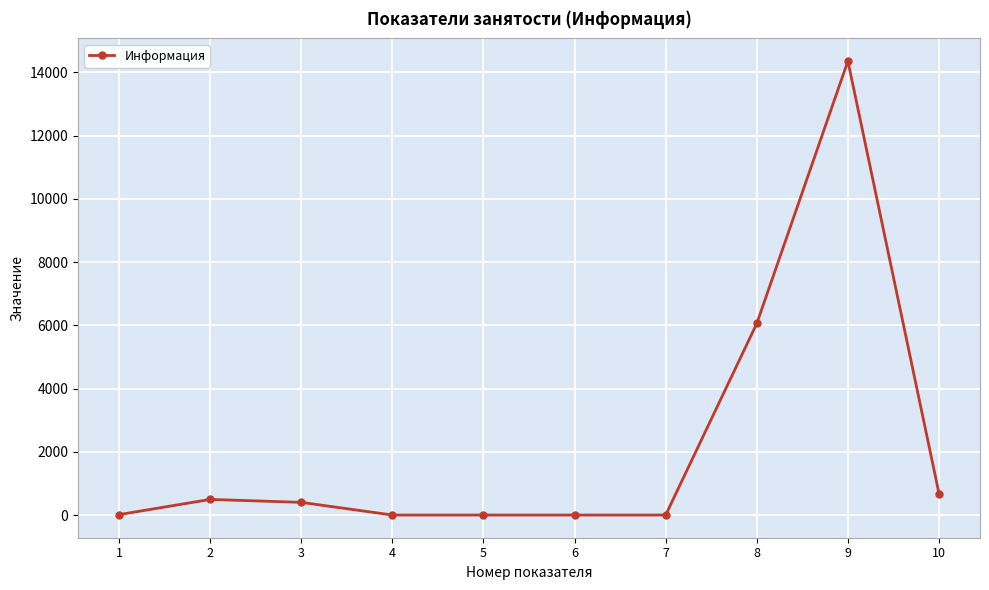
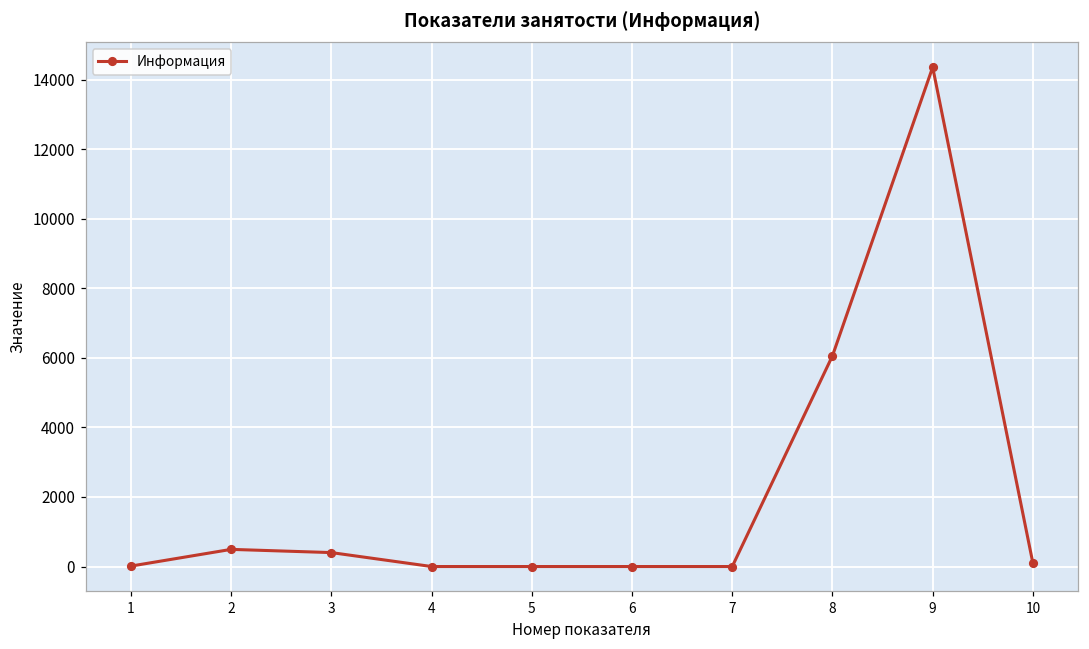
  {
    "1": 0,
    "2": 500,
    "3": 400,
    "4": 0,
    "5": 0,
    "6": 0,
    "7": 0,
    "8": 6100,
    "9": 14400,
-   "10": 700
+   "10": 100
  }
